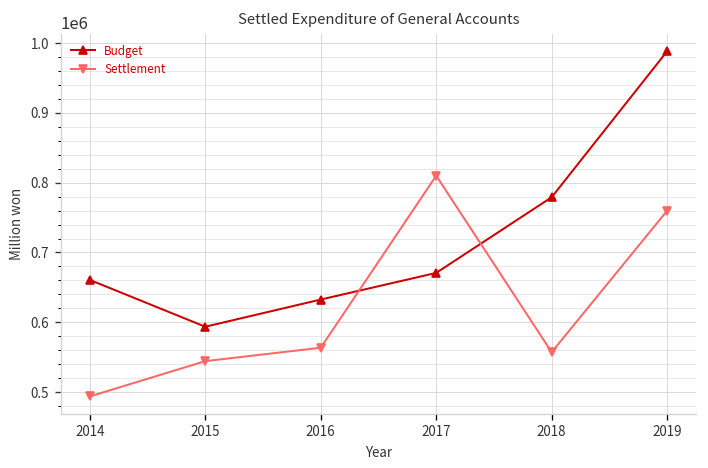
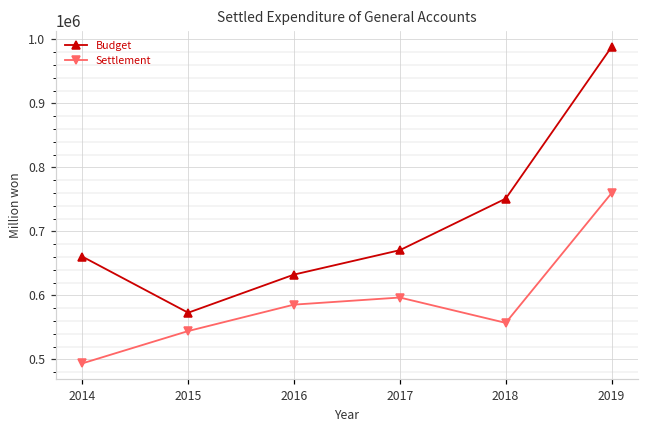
  {
    "Budget": {
      "2014": 660000,
-     "2015": 590000,
+     "2015": 570000,
      "2016": 630000,
      "2017": 670000,
-     "2018": 780000,
+     "2018": 750000,
      "2019": 990000
    },
    "Settlement": {
      "2014": 490000,
      "2015": 540000,
-     "2016": 560000,
-     "2017": 810000,
+     "2016": 590000,
+     "2017": 600000,
      "2018": 560000,
      "2019": 760000
    }
  }
